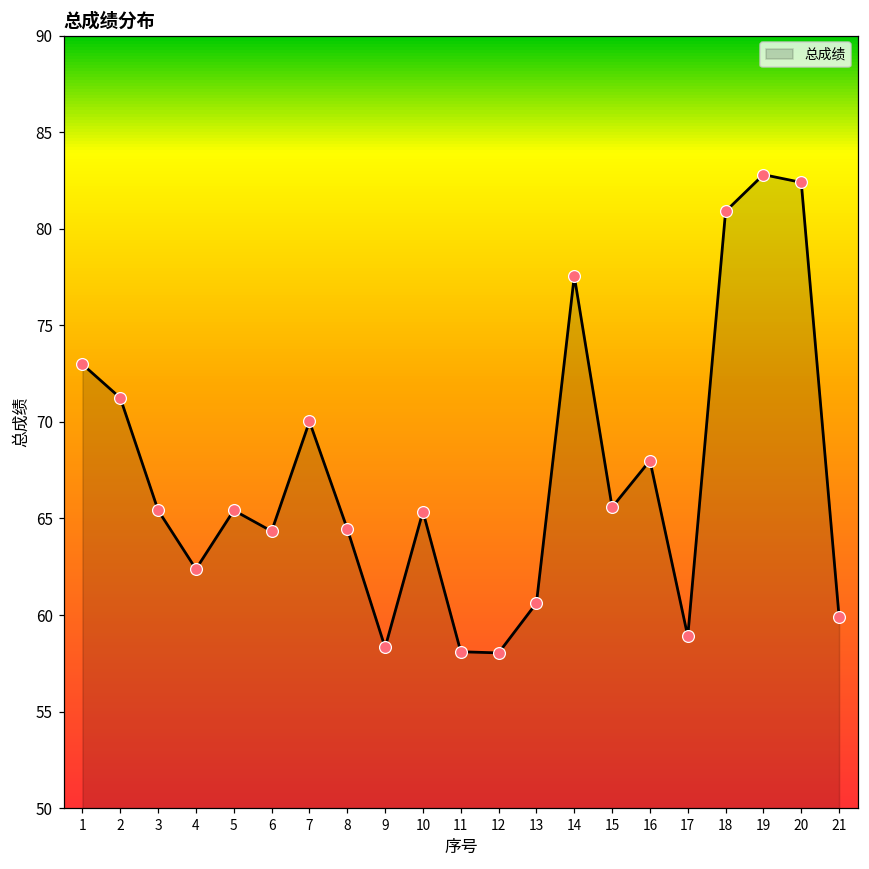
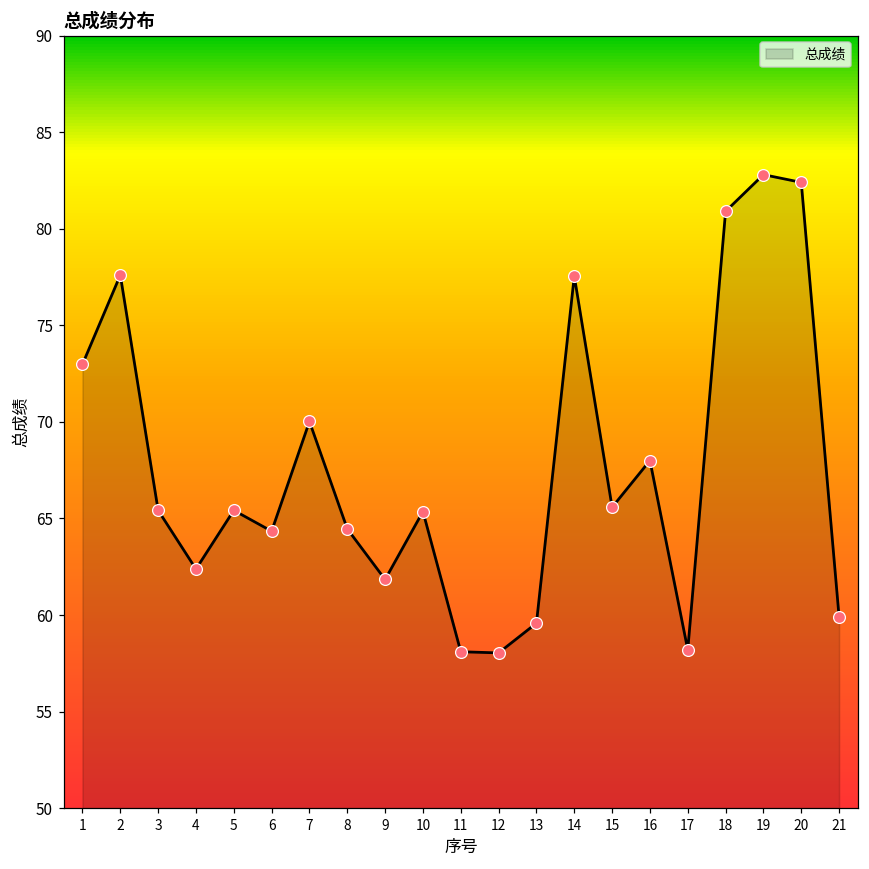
  {
    "1": 73.0,
-   "2": 71.2,
+   "2": 77.6,
    "3": 65.4,
    "4": 62.4,
    "5": 65.4,
    "6": 64.3,
    "7": 70.0,
    "8": 64.5,
-   "9": 58.3,
+   "9": 61.8,
    "10": 65.4,
    "11": 58.1,
    "12": 58.0,
-   "13": 60.6,
+   "13": 59.6,
    "14": 77.6,
    "15": 65.6,
    "16": 68.0,
-   "17": 58.9,
+   "17": 58.2,
    "18": 80.9,
    "19": 82.8,
    "20": 82.4,
    "21": 59.9
  }
